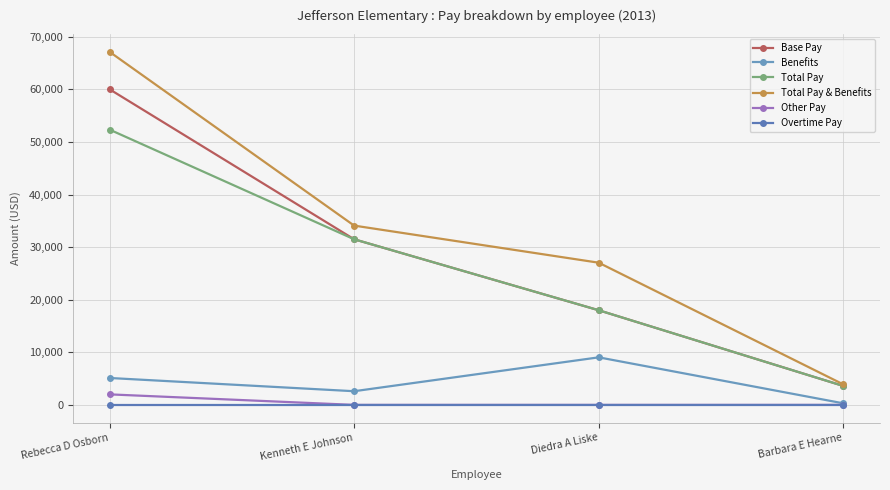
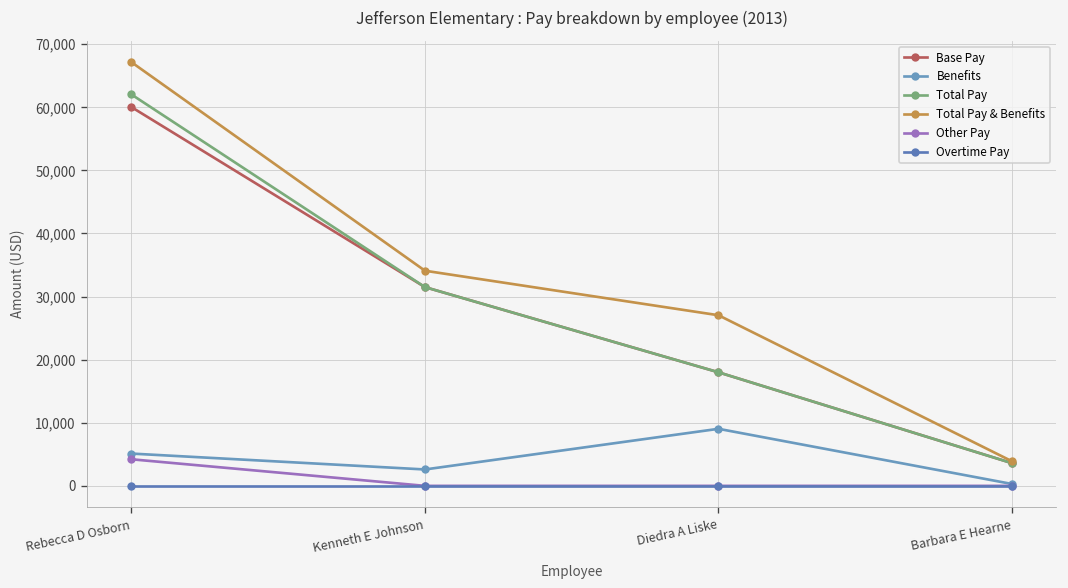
  {
    "Total Pay": {
-     "Rebecca D Osborn": "52,000"
+     "Rebecca D Osborn": "62,000"
    },
    "Other Pay": {
-     "Rebecca D Osborn": "2,000"
+     "Rebecca D Osborn": "4,000"
    }
  }
